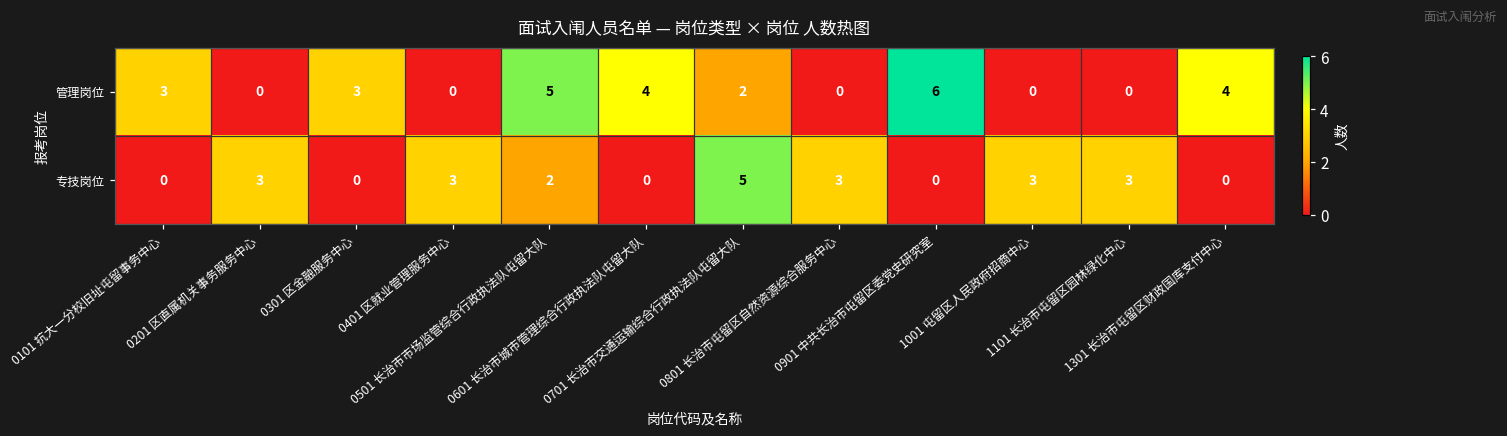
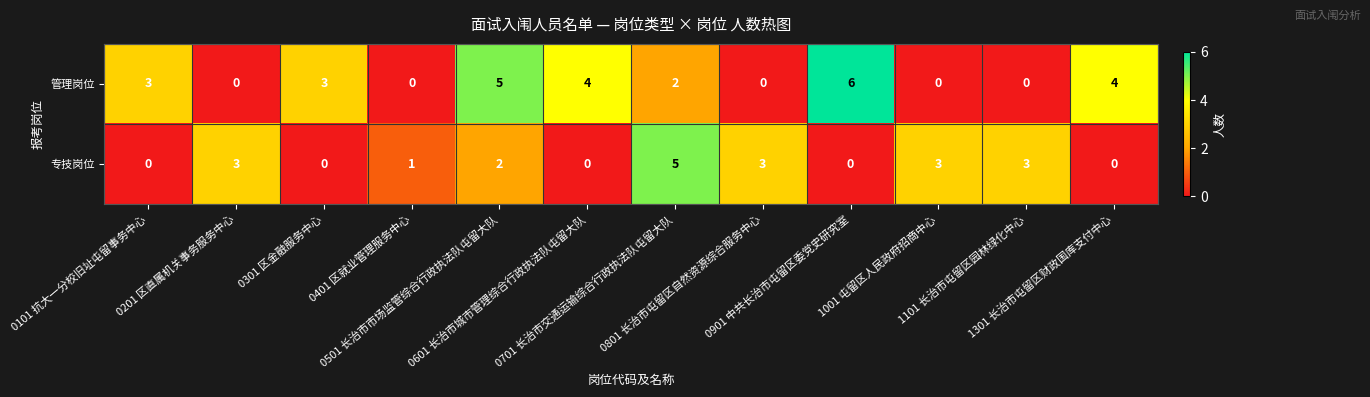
  {
    "管理岗位": {
      "0101 抗大一分校旧址屯留事务中心": 3,
      "0201 区直属机关事务服务中心": 0,
      "0301 区金融服务中心": 3,
      "0401 区就业管理服务中心": 0,
      "0501 长治市市场监管综合行政执法队屯留大队": 5,
      "0601 长治市城市管理综合行政执法队屯留大队": 4,
      "0701 长治市交通运输综合行政执法队屯留大队": 2,
      "0801 长治市屯留区自然资源综合服务中心": 0,
      "0901 中共长治市屯留区委党史研究室": 6,
      "1001 屯留区人民政府招商中心": 0,
      "1101 长治市屯留区园林绿化中心": 0,
      "1301 长治市屯留区财政国库支付中心": 4
    },
    "专技岗位": {
      "0101 抗大一分校旧址屯留事务中心": 0,
      "0201 区直属机关事务服务中心": 3,
      "0301 区金融服务中心": 0,
-     "0401 区就业管理服务中心": 3,
+     "0401 区就业管理服务中心": 1,
      "0501 长治市市场监管综合行政执法队屯留大队": 2,
      "0601 长治市城市管理综合行政执法队屯留大队": 0,
      "0701 长治市交通运输综合行政执法队屯留大队": 5,
      "0801 长治市屯留区自然资源综合服务中心": 3,
      "0901 中共长治市屯留区委党史研究室": 0,
      "1001 屯留区人民政府招商中心": 3,
      "1101 长治市屯留区园林绿化中心": 3,
      "1301 长治市屯留区财政国库支付中心": 0
    }
  }
